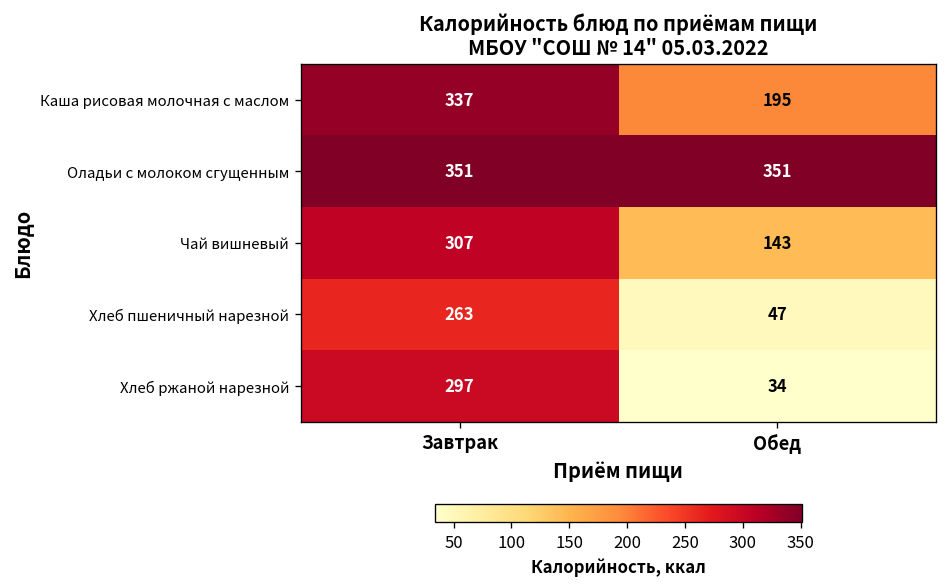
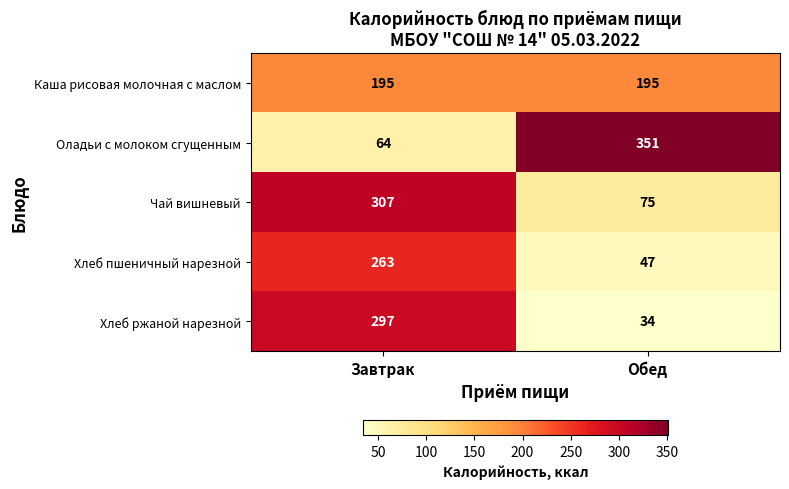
  {
    "Каша рисовая молочная с маслом": {
-     "Завтрак": 337,
+     "Завтрак": 195,
      "Обед": 195
    },
    "Оладьи с молоком сгущенным": {
-     "Завтрак": 351,
+     "Завтрак": 64,
      "Обед": 351
    },
    "Чай вишневый": {
      "Завтрак": 307,
-     "Обед": 143
+     "Обед": 75
    },
    "Хлеб пшеничный нарезной": {
      "Завтрак": 263,
      "Обед": 47
    },
    "Хлеб ржаной нарезной": {
      "Завтрак": 297,
      "Обед": 34
    }
  }
